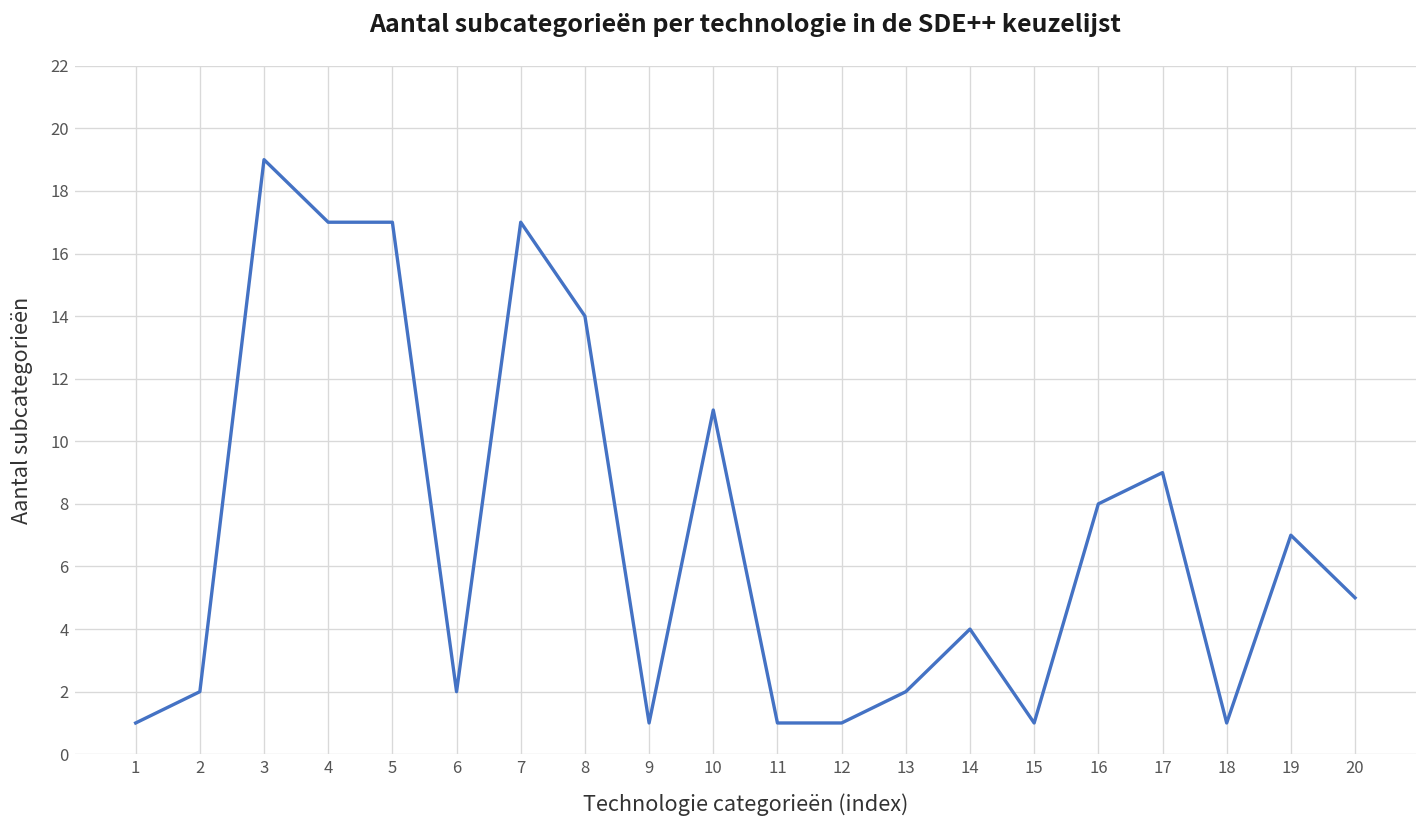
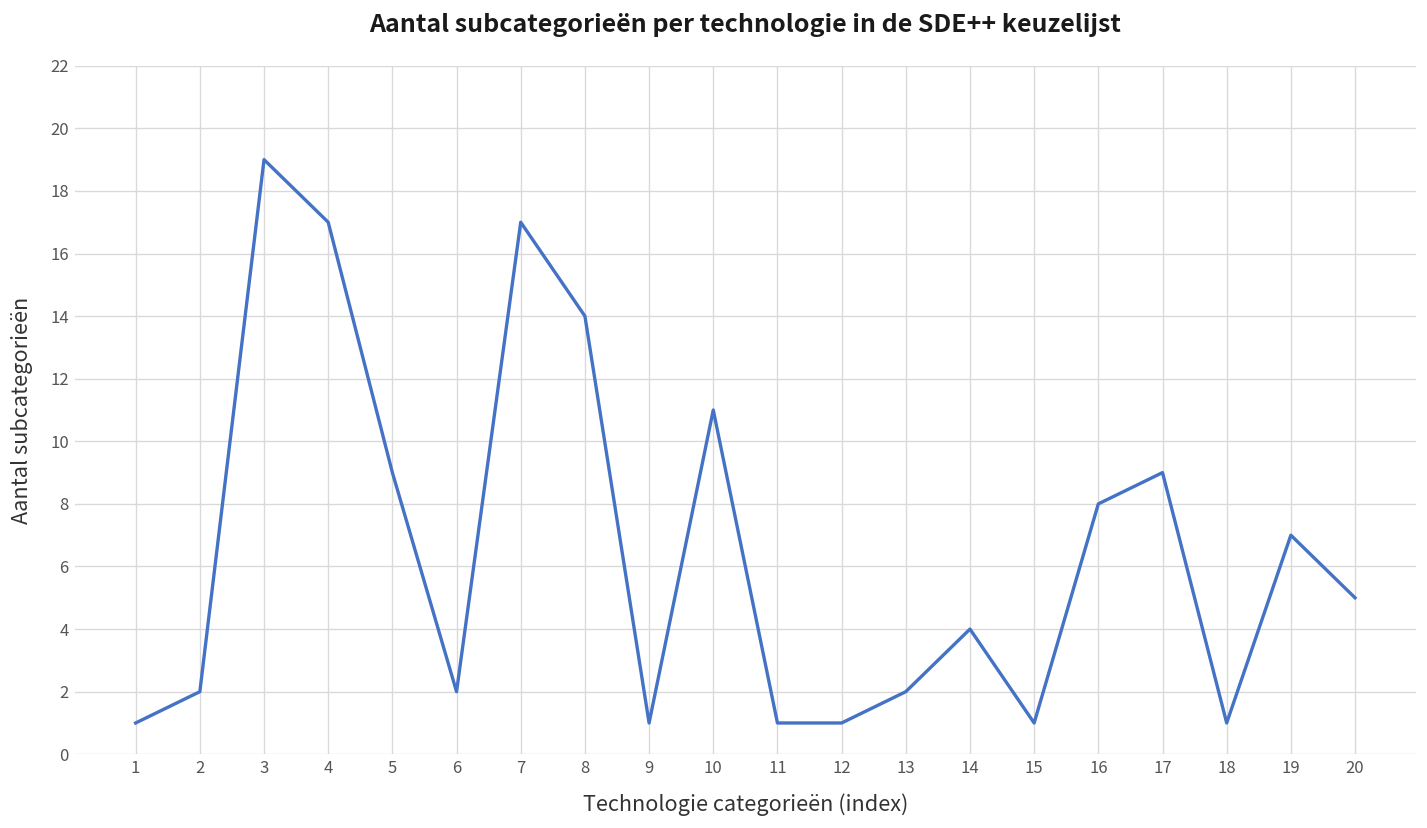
  {
    "1": 1,
    "2": 2,
    "3": 19,
    "4": 17,
-   "5": 17,
+   "5": 9,
    "6": 2,
    "7": 17,
    "8": 14,
    "9": 1,
    "10": 11,
    "11": 1,
    "12": 1,
    "13": 2,
    "14": 4,
    "15": 1,
    "16": 8,
    "17": 9,
    "18": 1,
    "19": 7,
    "20": 5
  }
